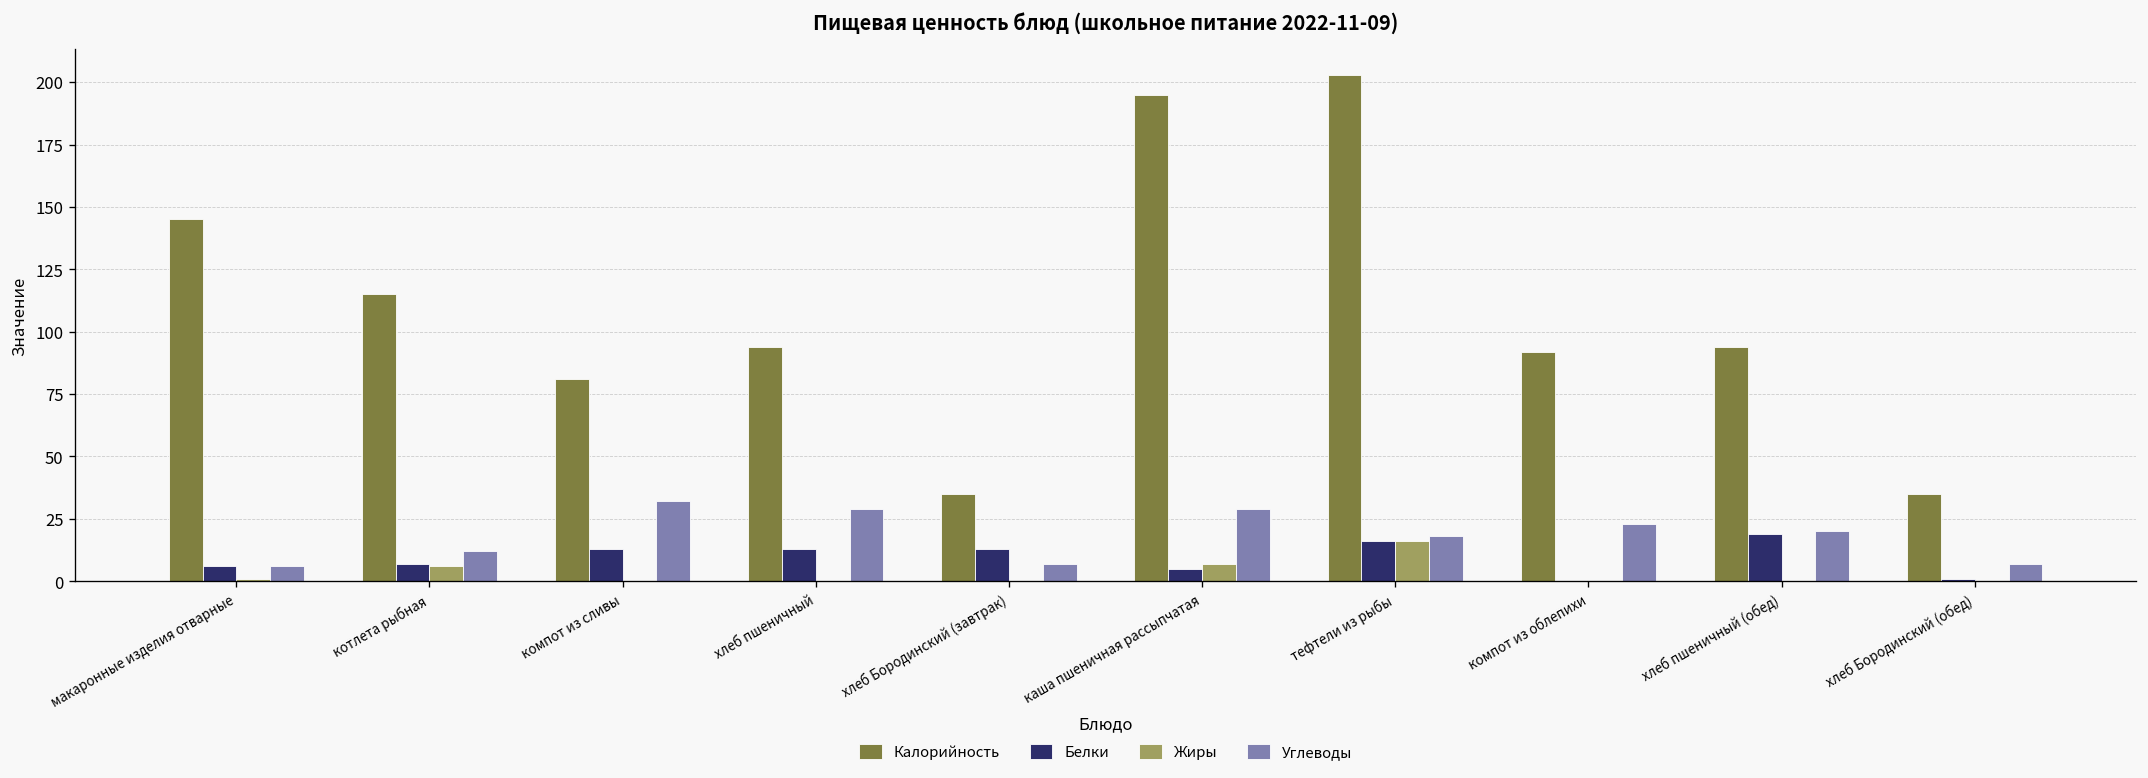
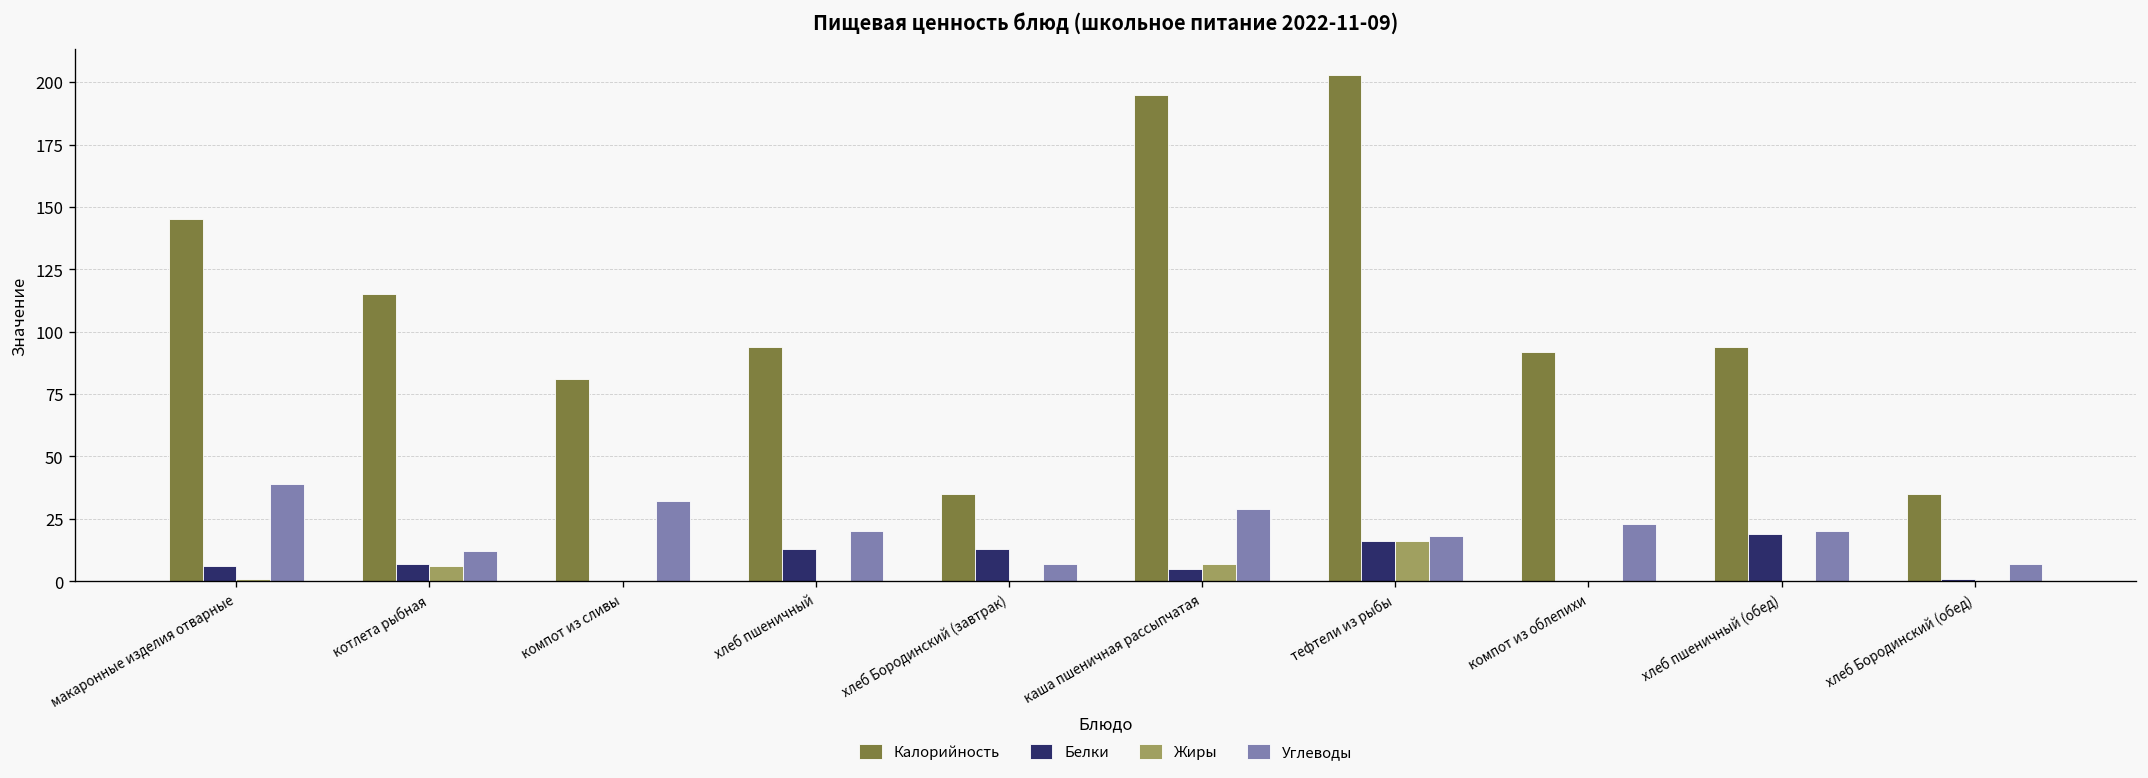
  {
    "Белки": {
      "макаронные изделия отварные": 6,
      "котлета рыбная": 7,
-     "компот из сливы": 13,
+     "компот из сливы": 0,
      "хлеб пшеничный": 13,
      "хлеб Бородинский (завтрак)": 13,
      "каша пшеничная рассыпчатая": 5,
      "тефтели из рыбы": 16,
      "компот из облепихи": 0,
      "хлеб пшеничный (обед)": 19
    },
    "Углеводы": {
-     "макаронные изделия отварные": 6,
+     "макаронные изделия отварные": 39,
      "котлета рыбная": 12,
      "компот из сливы": 32,
-     "хлеб пшеничный": 29,
+     "хлеб пшеничный": 20,
      "хлеб Бородинский (завтрак)": 7,
      "каша пшеничная рассыпчатая": 29,
      "тефтели из рыбы": 18,
      "компот из облепихи": 23,
      "хлеб пшеничный (обед)": 20,
      "хлеб Бородинский (обед)": 7
    }
  }
